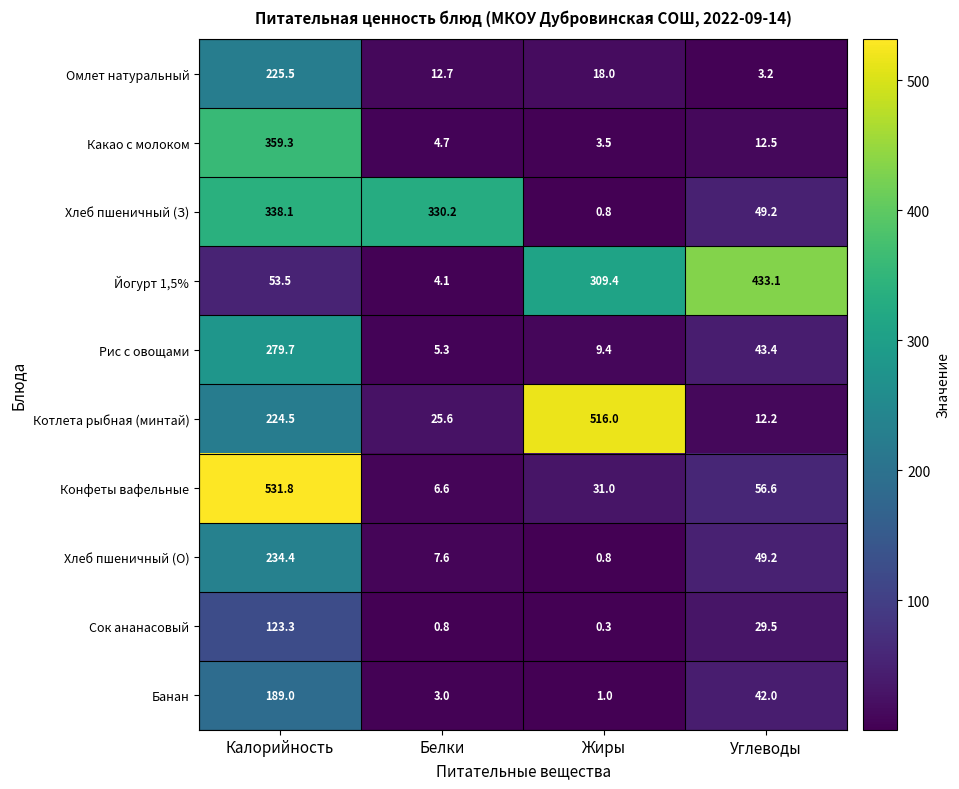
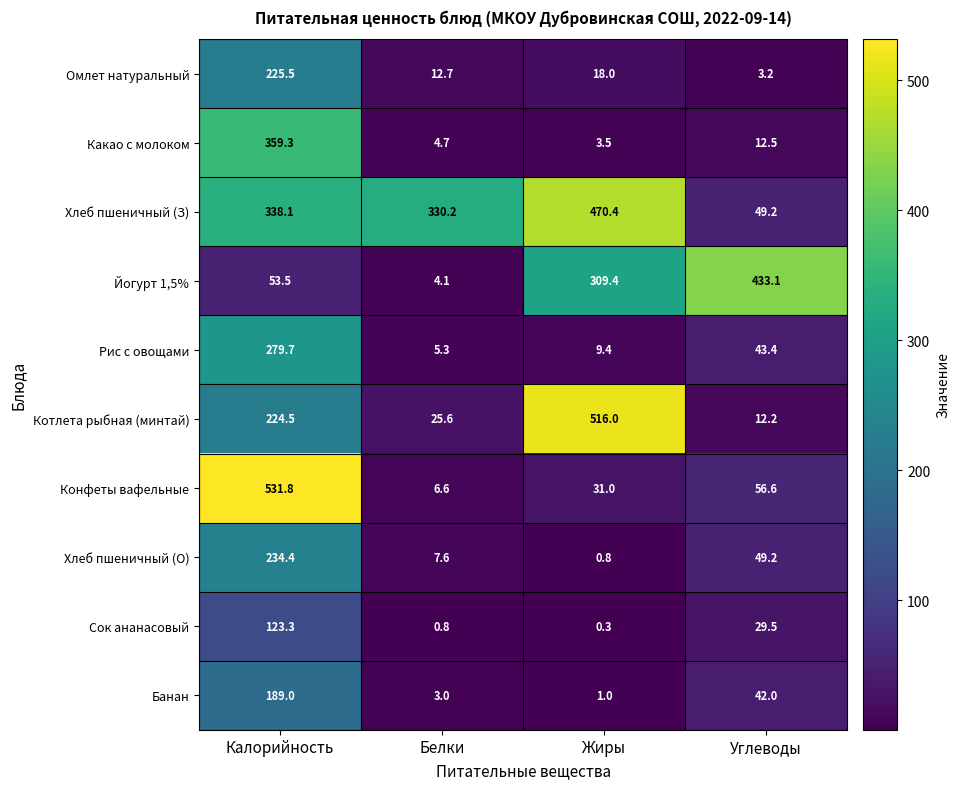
  {
    "Омлет натуральный": {
      "Калорийность": 225.5,
      "Белки": 12.7,
      "Жиры": 18.0,
      "Углеводы": 3.2
    },
    "Какао с молоком": {
      "Калорийность": 359.3,
      "Белки": 4.7,
      "Жиры": 3.5,
      "Углеводы": 12.5
    },
    "Хлеб пшеничный (З)": {
      "Калорийность": 338.1,
      "Белки": 330.2,
-     "Жиры": 0.8,
+     "Жиры": 470.4,
      "Углеводы": 49.2
    },
    "Йогурт 1,5%": {
      "Калорийность": 53.5,
      "Белки": 4.1,
      "Жиры": 309.4,
      "Углеводы": 433.1
    },
    "Рис с овощами": {
      "Калорийность": 279.7,
      "Белки": 5.3,
      "Жиры": 9.4,
      "Углеводы": 43.4
    },
    "Котлета рыбная (минтай)": {
      "Калорийность": 224.5,
      "Белки": 25.6,
      "Жиры": 516.0,
      "Углеводы": 12.2
    },
    "Конфеты вафельные": {
      "Калорийность": 531.8,
      "Белки": 6.6,
      "Жиры": 31.0,
      "Углеводы": 56.6
    },
    "Хлеб пшеничный (О)": {
      "Калорийность": 234.4,
      "Белки": 7.6,
      "Жиры": 0.8,
      "Углеводы": 49.2
    },
    "Сок ананасовый": {
      "Калорийность": 123.3,
      "Белки": 0.8,
      "Жиры": 0.3,
      "Углеводы": 29.5
    },
    "Банан": {
      "Калорийность": 189.0,
      "Белки": 3.0,
      "Жиры": 1.0,
      "Углеводы": 42.0
    }
  }
